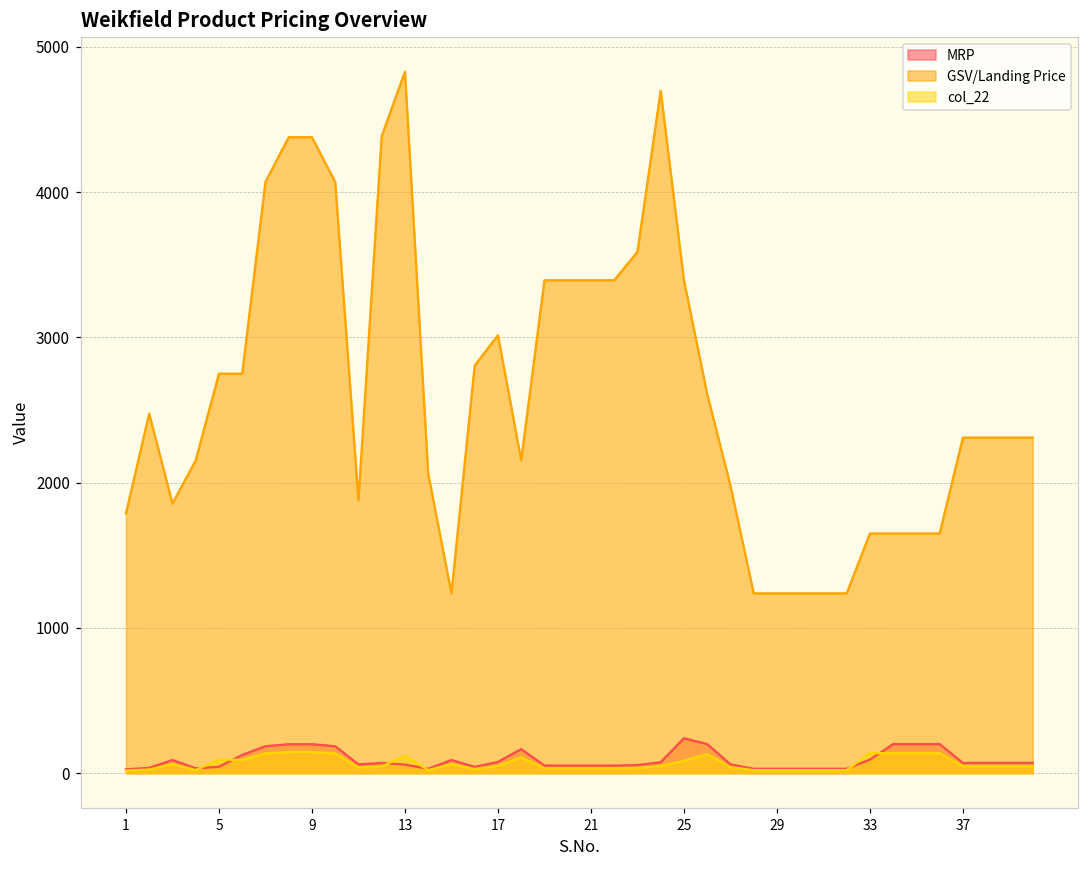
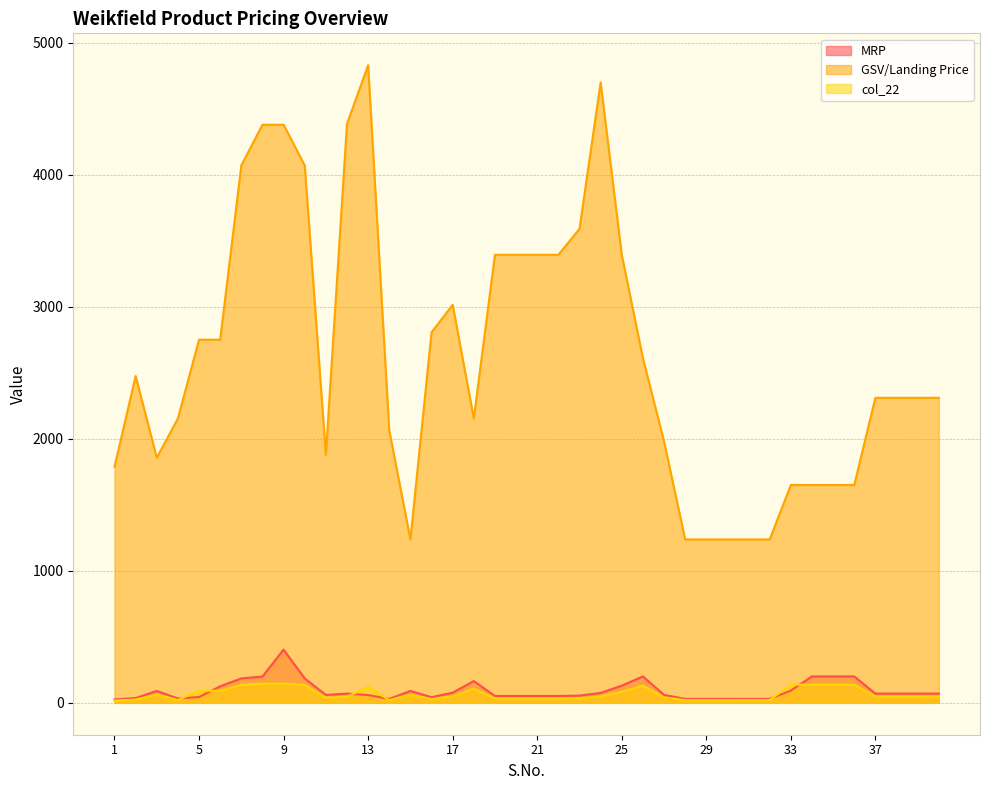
  {
    "MRP": {
      "5": 40,
-     "9": 200,
+     "9": 400,
      "13": 60,
      "17": 80,
-     "25": 240,
+     "25": 130,
      "33": 90,
      "37": 70
    }
  }
